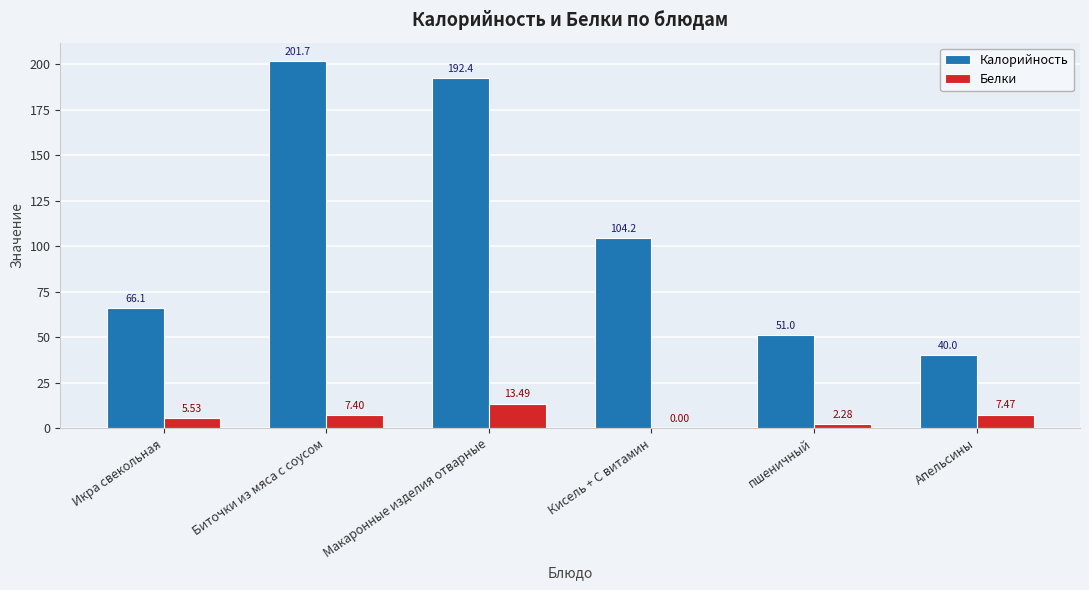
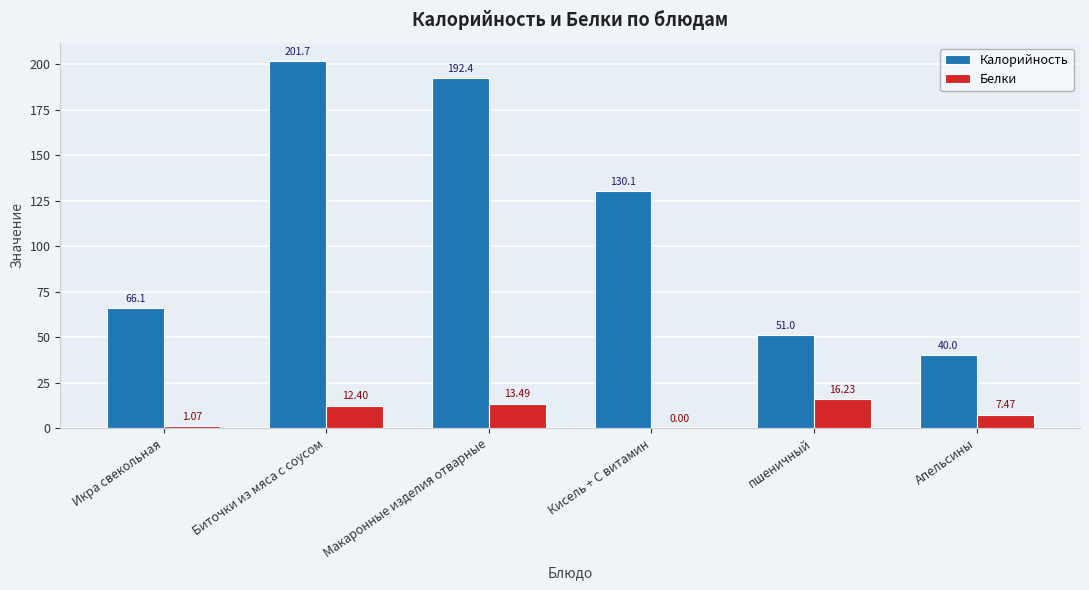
  {
    "Калорийность": {
      "Икра свекольная": 66.1,
      "Биточки из мяса с соусом": 201.7,
      "Макаронные изделия отварные": 192.4,
-     "Кисель + С витамин": 104.2,
+     "Кисель + С витамин": 130.1,
      "пшеничный": 51.0,
      "Апельсины": 40.0
    },
    "Белки": {
-     "Икра свекольная": 5.53,
-     "Биточки из мяса с соусом": 7.40,
+     "Икра свекольная": 1.07,
+     "Биточки из мяса с соусом": 12.40,
      "Макаронные изделия отварные": 13.49,
      "Кисель + С витамин": 0.00,
-     "пшеничный": 2.28,
+     "пшеничный": 16.23,
      "Апельсины": 7.47
    }
  }
